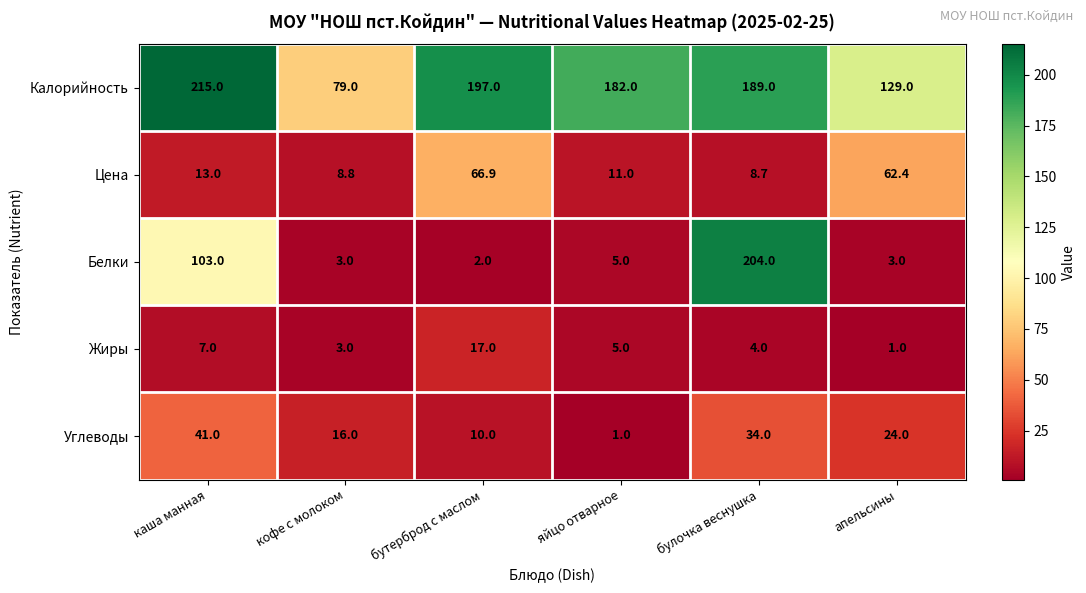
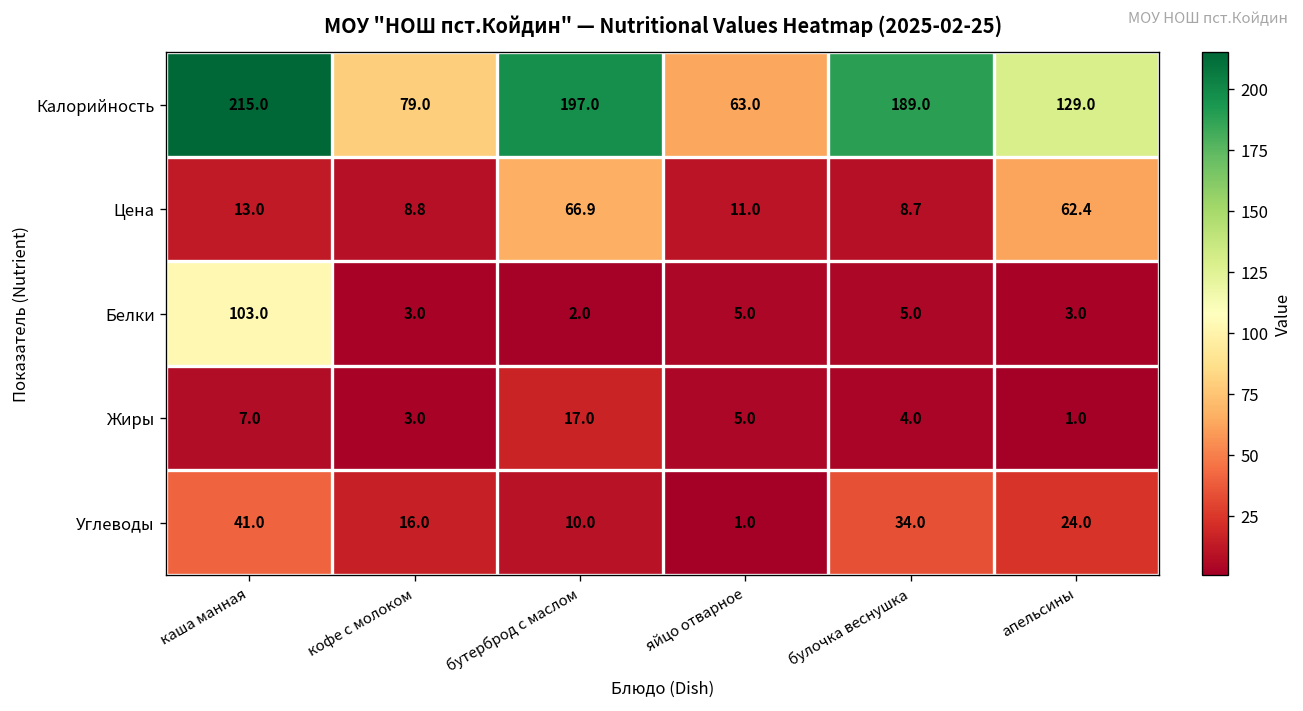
  {
    "Калорийность": {
      "каша манная": 215.0,
      "кофе с молоком": 79.0,
      "бутерброд с маслом": 197.0,
-     "яйцо отварное": 182.0,
+     "яйцо отварное": 63.0,
      "булочка веснушка": 189.0,
      "апельсины": 129.0
    },
    "Цена": {
      "каша манная": 13.0,
      "кофе с молоком": 8.8,
      "бутерброд с маслом": 66.9,
      "яйцо отварное": 11.0,
      "булочка веснушка": 8.7,
      "апельсины": 62.4
    },
    "Белки": {
      "каша манная": 103.0,
      "кофе с молоком": 3.0,
      "бутерброд с маслом": 2.0,
      "яйцо отварное": 5.0,
-     "булочка веснушка": 204.0,
+     "булочка веснушка": 5.0,
      "апельсины": 3.0
    },
    "Жиры": {
      "каша манная": 7.0,
      "кофе с молоком": 3.0,
      "бутерброд с маслом": 17.0,
      "яйцо отварное": 5.0,
      "булочка веснушка": 4.0,
      "апельсины": 1.0
    },
    "Углеводы": {
      "каша манная": 41.0,
      "кофе с молоком": 16.0,
      "бутерброд с маслом": 10.0,
      "яйцо отварное": 1.0,
      "булочка веснушка": 34.0,
      "апельсины": 24.0
    }
  }
